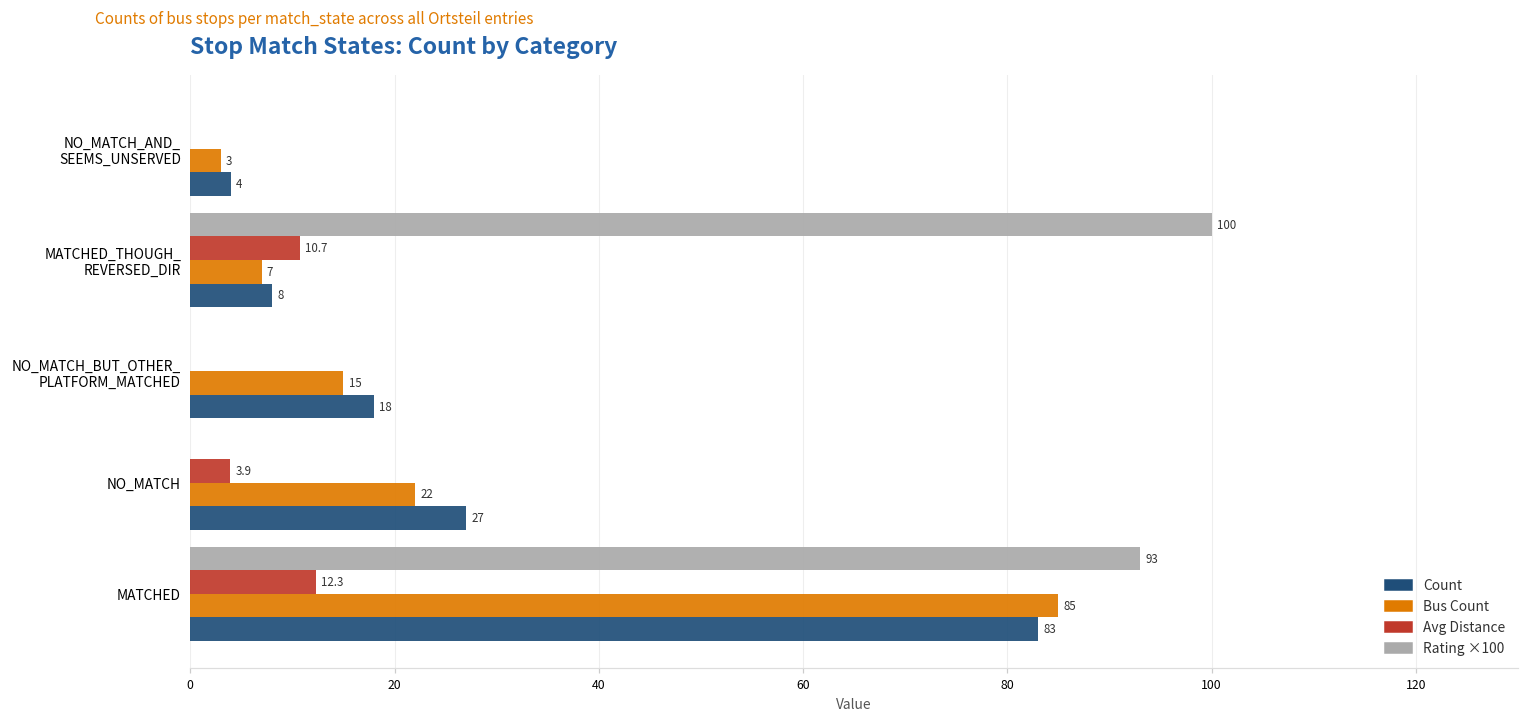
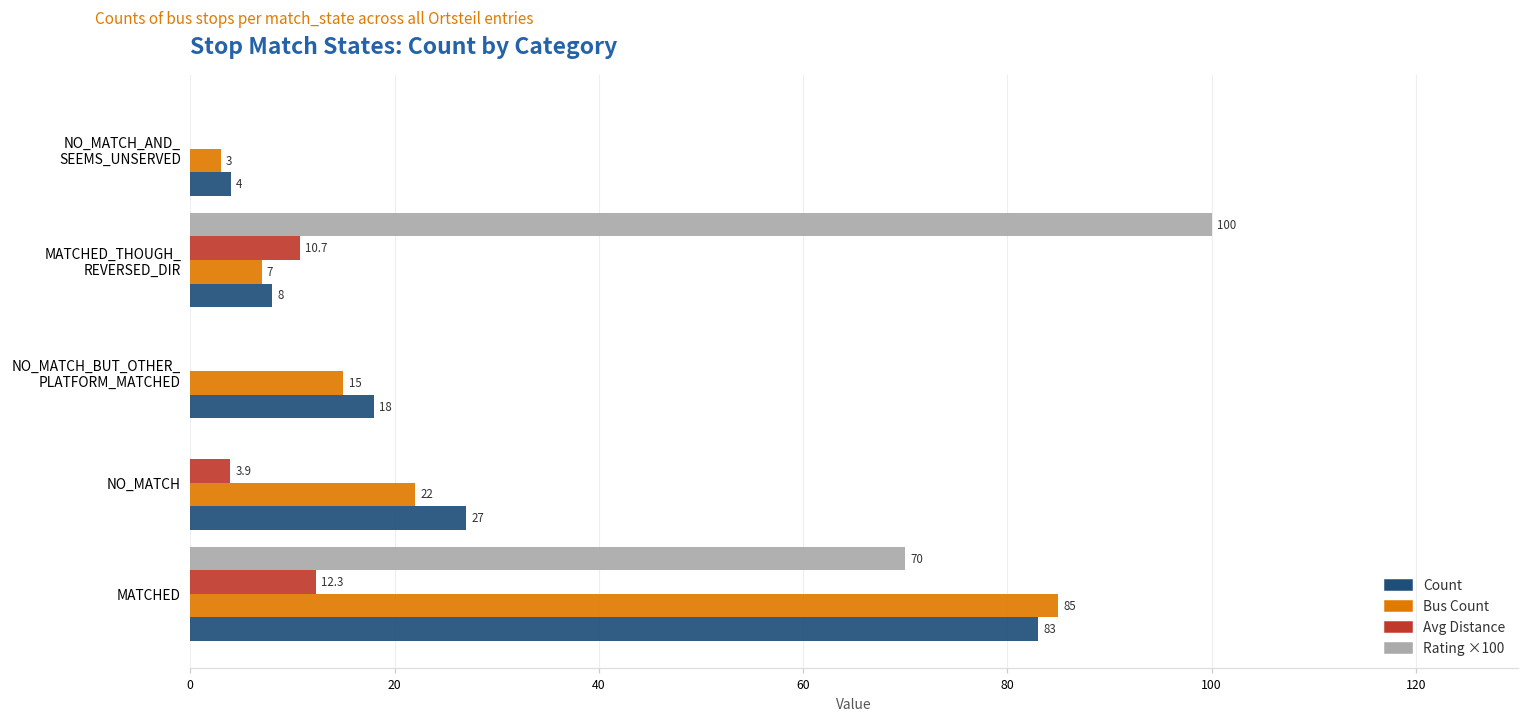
  {
    "Count": {
      "NO_MATCH_AND_ SEEMS_UNSERVED": 4,
      "MATCHED_THOUGH_ REVERSED_DIR": 8,
      "NO_MATCH_BUT_OTHER_ PLATFORM_MATCHED": 18,
      "NO_MATCH": 27,
      "MATCHED": 83
    },
    "Bus Count": {
      "NO_MATCH_AND_ SEEMS_UNSERVED": 3,
      "MATCHED_THOUGH_ REVERSED_DIR": 7,
      "NO_MATCH_BUT_OTHER_ PLATFORM_MATCHED": 15,
      "NO_MATCH": 22,
      "MATCHED": 85
    },
    "Avg Distance": {
      "MATCHED_THOUGH_ REVERSED_DIR": 10.7,
      "NO_MATCH": 3.9,
      "MATCHED": 12.3
    },
    "Rating ×100": {
      "MATCHED_THOUGH_ REVERSED_DIR": 100,
-     "MATCHED": 93
+     "MATCHED": 70
    }
  }
